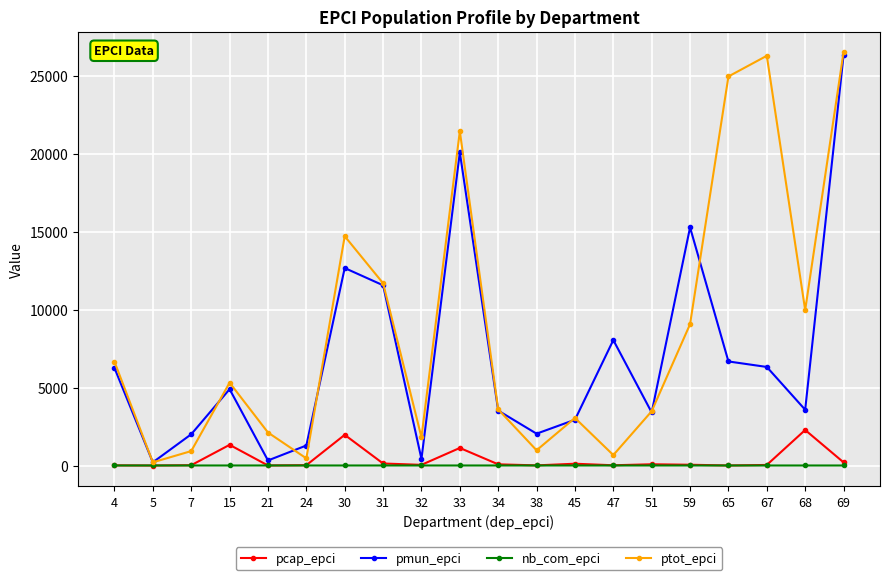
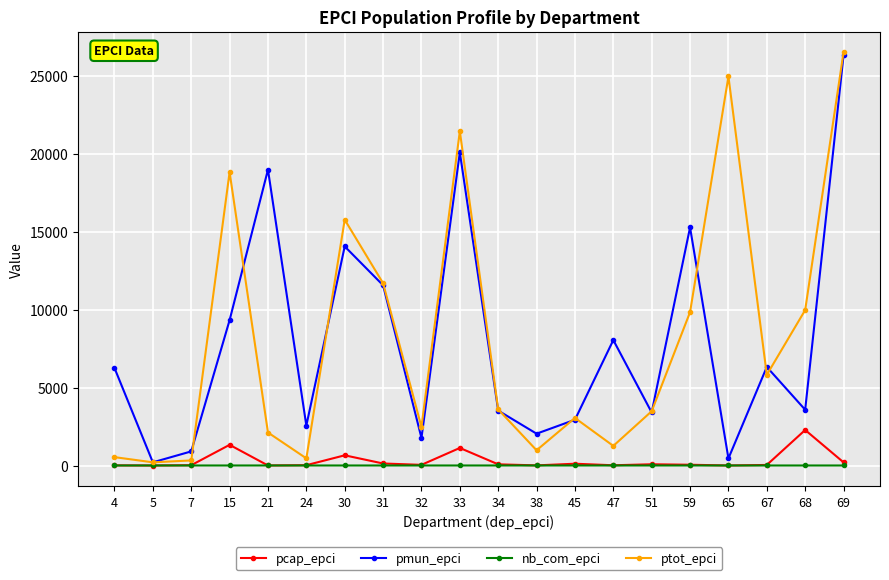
  {
    "pcap_epci": {
      "15": 1300,
-     "30": 2000,
+     "30": 700,
      "33": 1100,
      "68": 2300,
      "69": 200
    },
    "pmun_epci": {
      "4": 6300,
-     "7": 2000,
-     "15": 4900,
-     "21": 300,
-     "24": 1300,
-     "30": 12700,
-     "32": 400,
+     "7": 900,
+     "15": 9300,
+     "21": 19000,
+     "24": 2600,
+     "30": 14100,
+     "32": 1800,
      "33": 20100,
      "38": 2000,
      "47": 8000,
      "59": 15300,
-     "65": 6700,
+     "65": 500,
      "67": 6300,
      "68": 3600,
      "69": 26300
    },
    "nb_com_epci": {
      "15": 0,
      "30": 0,
      "33": 0,
      "68": 0,
      "69": 0
    },
    "ptot_epci": {
-     "4": 6700,
-     "7": 900,
-     "15": 5300,
+     "4": 500,
+     "7": 300,
+     "15": 18800,
      "21": 2100,
      "24": 500,
-     "30": 14700,
-     "32": 1800,
+     "30": 15800,
+     "32": 2500,
      "33": 21400,
      "38": 1000,
-     "47": 700,
-     "59": 9100,
+     "47": 1300,
+     "59": 9800,
      "65": 25000,
-     "67": 26300,
+     "67": 5800,
      "68": 10000,
      "69": 26500
    }
  }
